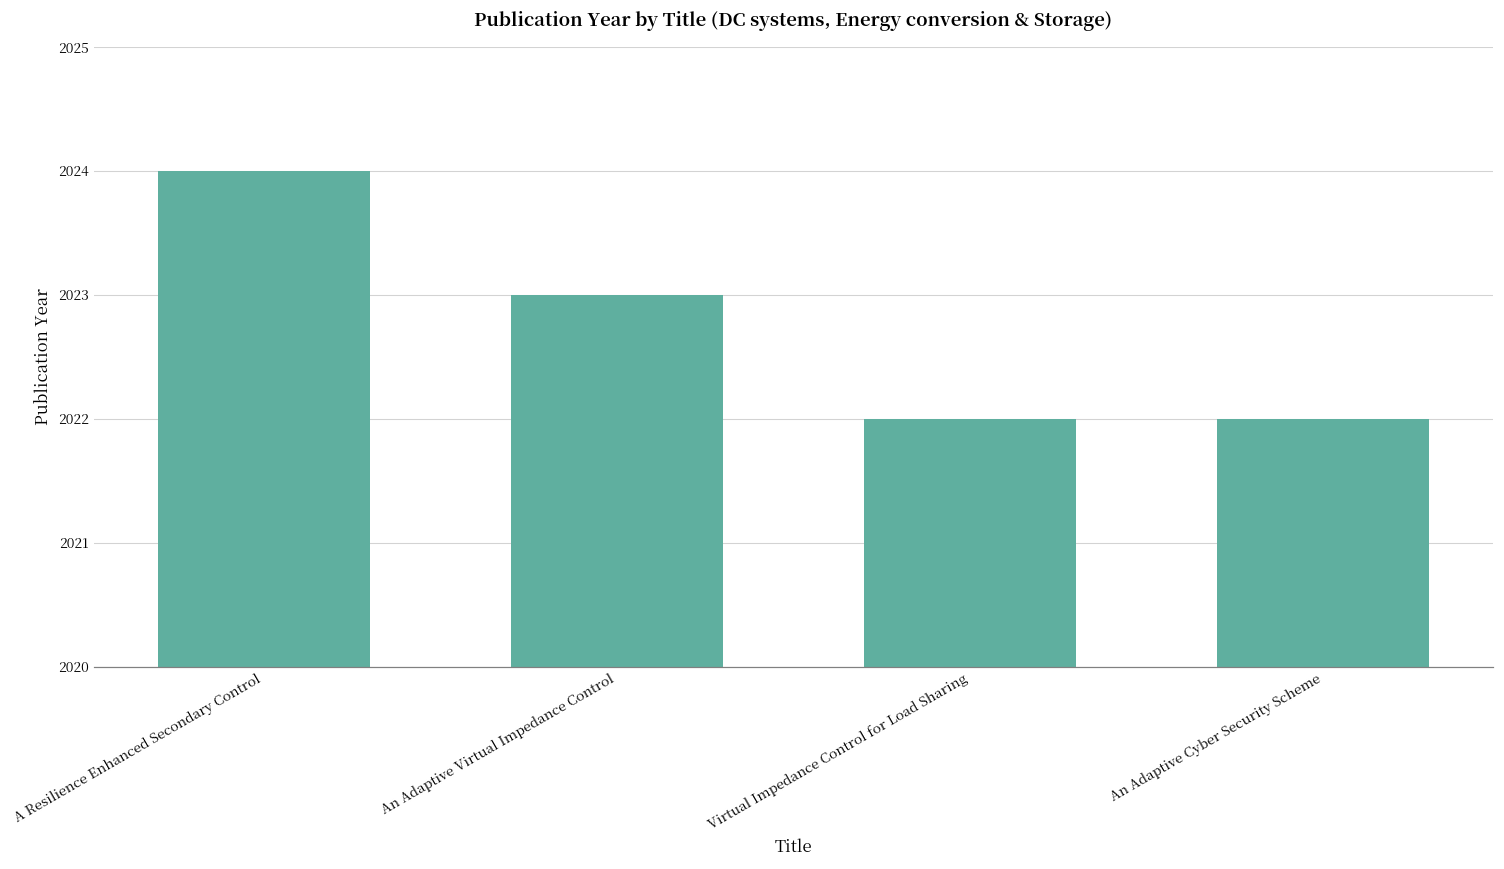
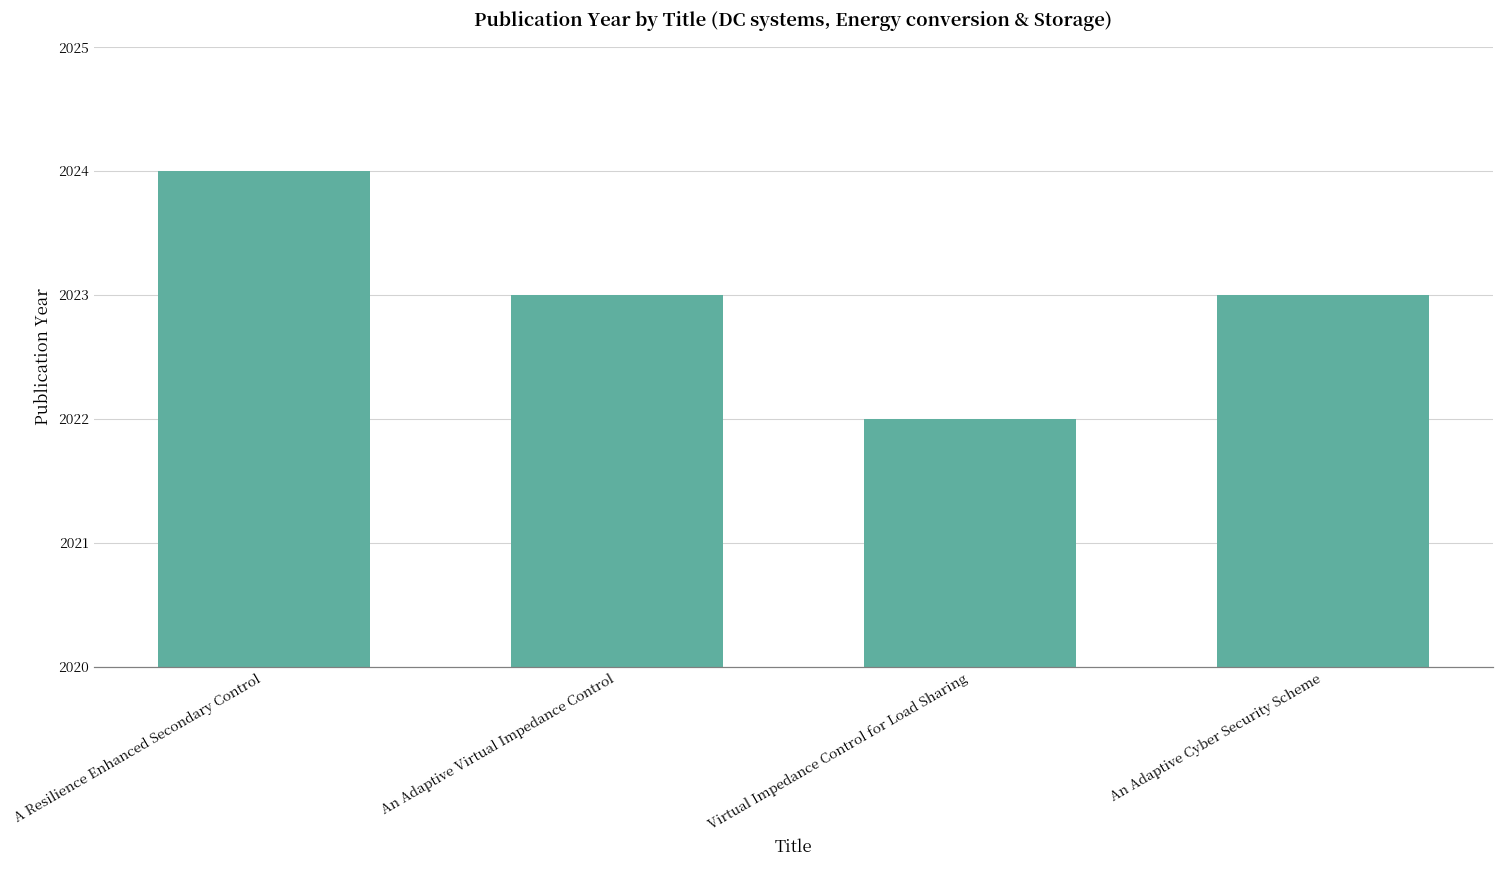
  {
    "A Resilience Enhanced Secondary Control": 2024,
    "An Adaptive Virtual Impedance Control": 2023,
    "Virtual Impedance Control for Load Sharing": 2022,
-   "An Adaptive Cyber Security Scheme": 2022
+   "An Adaptive Cyber Security Scheme": 2023
  }
